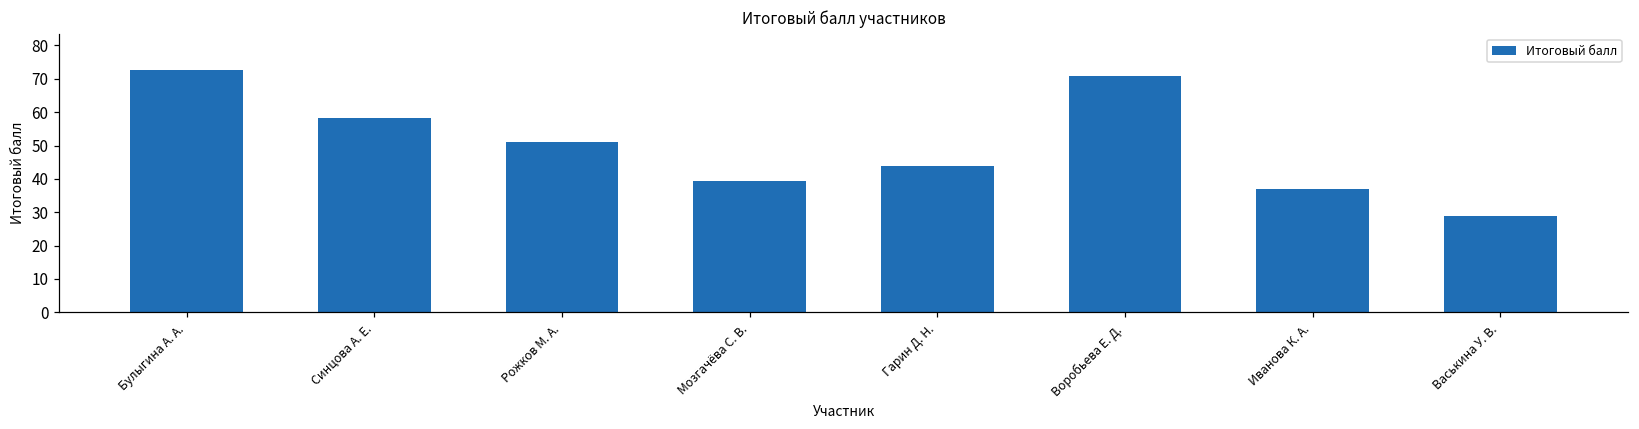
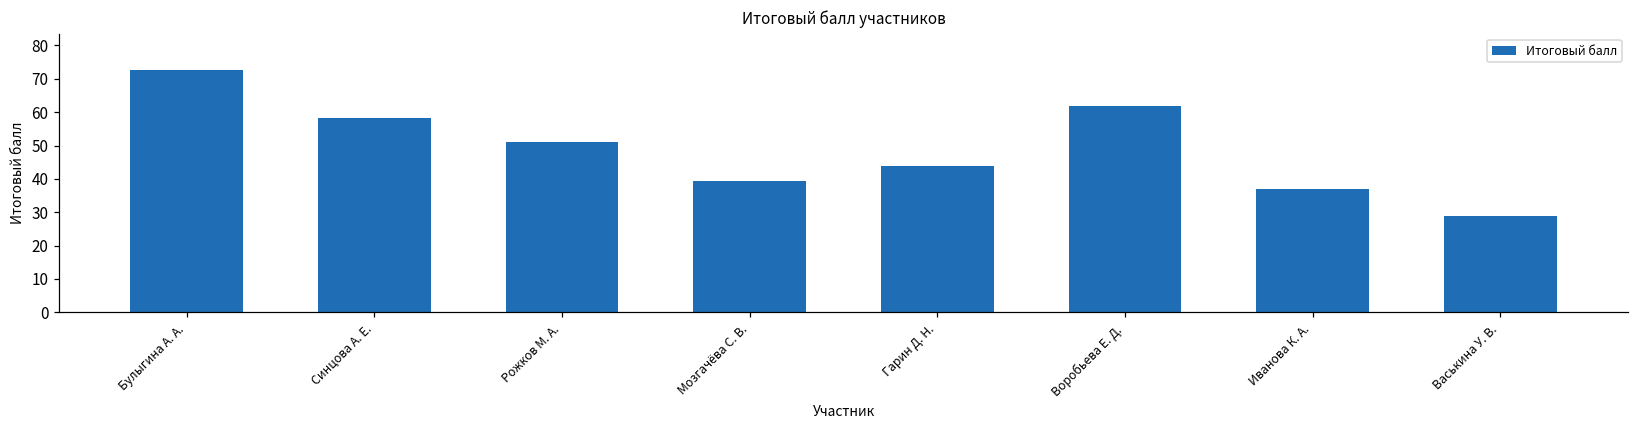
  {
    "Булыгина А. А.": 73,
    "Синцова А. Е.": 58,
    "Рожков М. А.": 51,
    "Мозгачёва С. В.": 39,
    "Гарин Д. Н.": 44,
-   "Воробьева Е. Д.": 71,
+   "Воробьева Е. Д.": 62,
    "Иванова К. А.": 37,
    "Васькина У. В.": 29
  }
